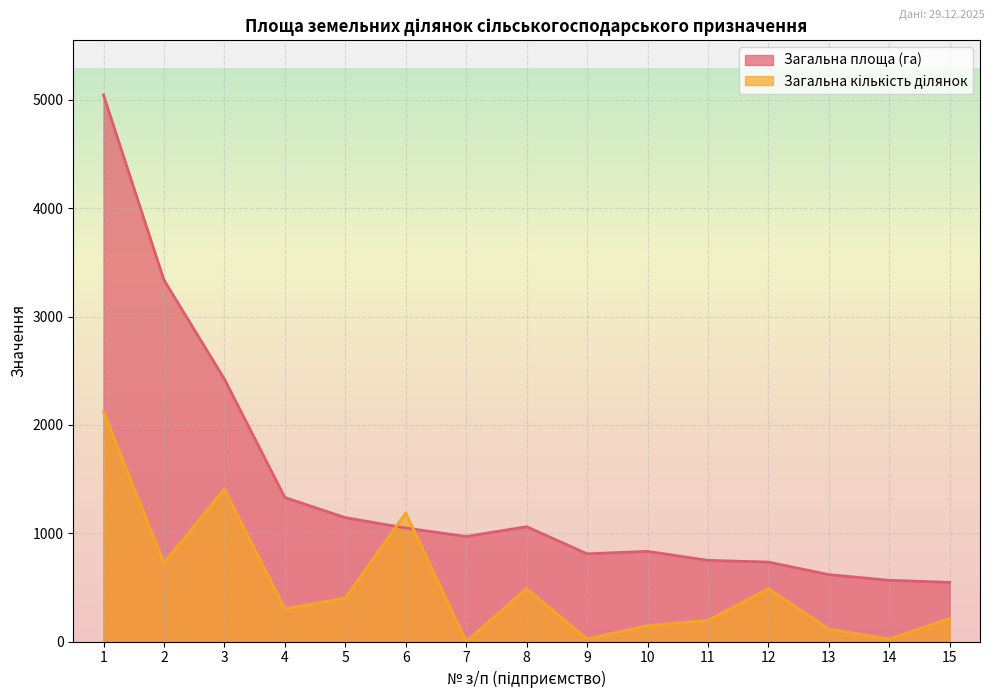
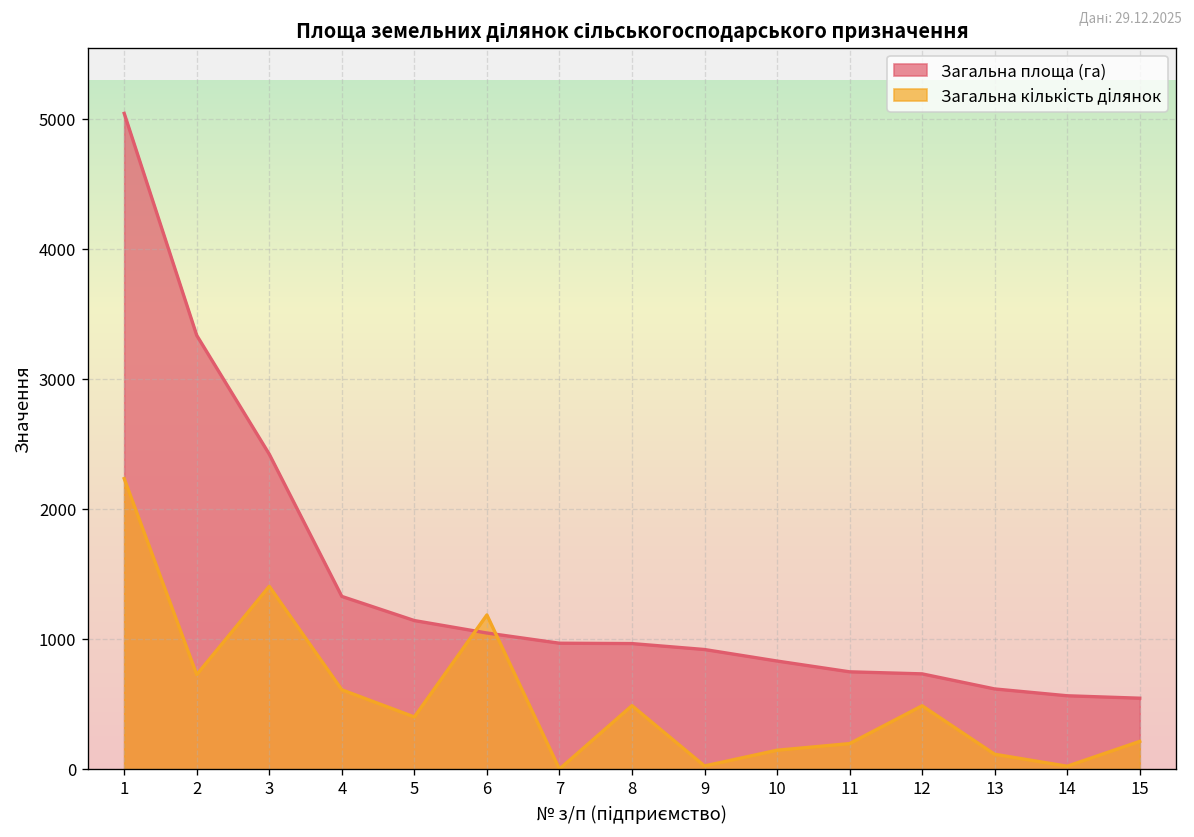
  {
    "Загальна площа (га)": {
      "1": 5050,
      "2": 3340,
      "3": 2420,
      "4": 1330,
      "5": 1140,
      "6": 1050,
      "7": 970,
-     "8": 1060,
-     "9": 810,
+     "8": 970,
+     "9": 920,
      "10": 830,
      "11": 750,
      "12": 730,
      "13": 620,
      "14": 570,
      "15": 550
    },
    "Загальна кількість ділянок": {
-     "1": 2120,
+     "1": 2240,
      "2": 730,
      "3": 1410,
-     "4": 300,
+     "4": 610,
      "5": 400,
      "6": 1190,
      "7": 0,
      "8": 490,
      "9": 30,
      "10": 150,
      "11": 200,
      "12": 490,
      "13": 120,
      "14": 20,
      "15": 210
    }
  }
